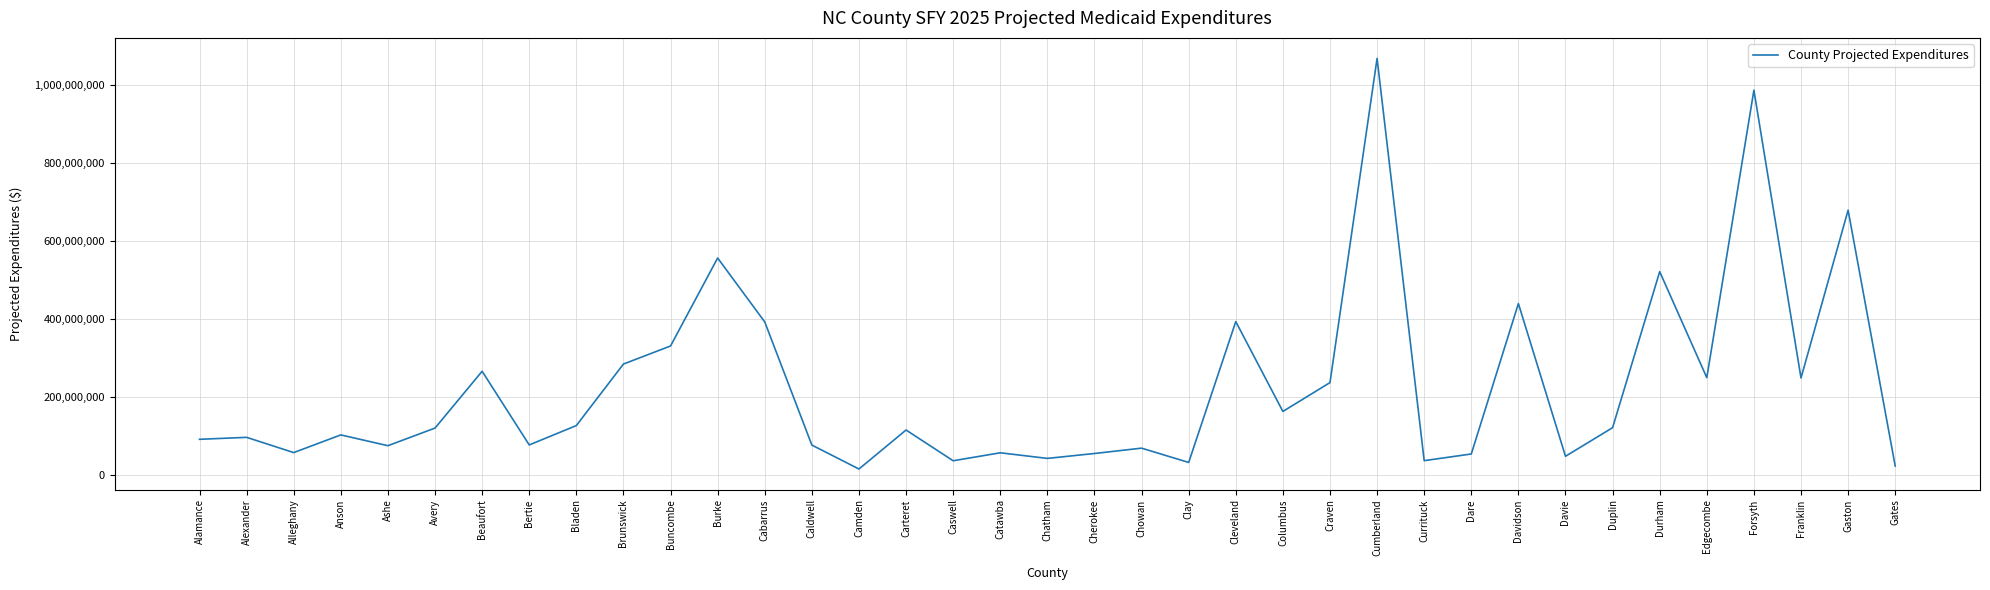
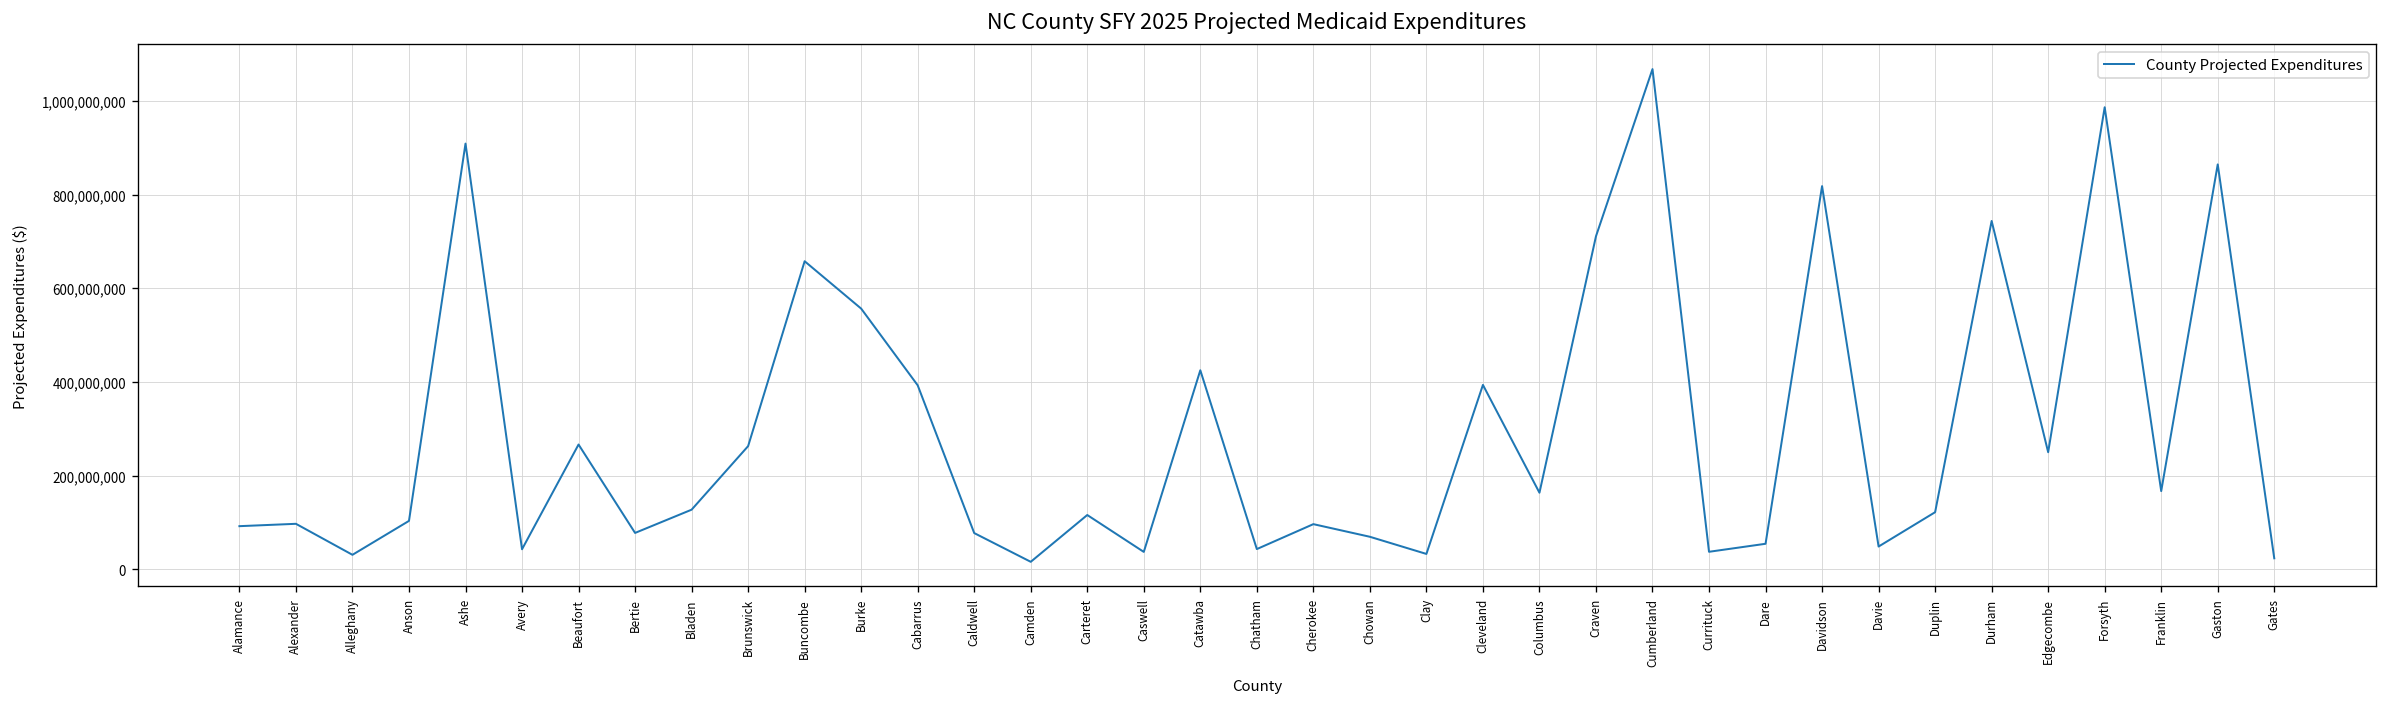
  {
    "Alamance": "90,000,000",
    "Alexander": "100,000,000",
-   "Alleghany": "60,000,000",
+   "Alleghany": "30,000,000",
    "Anson": "100,000,000",
-   "Ashe": "80,000,000",
-   "Avery": "120,000,000",
+   "Ashe": "910,000,000",
+   "Avery": "40,000,000",
    "Beaufort": "270,000,000",
    "Bertie": "80,000,000",
    "Bladen": "130,000,000",
-   "Brunswick": "280,000,000",
-   "Buncombe": "330,000,000",
+   "Brunswick": "260,000,000",
+   "Buncombe": "660,000,000",
    "Burke": "560,000,000",
    "Cabarrus": "390,000,000",
    "Caldwell": "80,000,000",
    "Camden": "20,000,000",
    "Carteret": "120,000,000",
    "Caswell": "40,000,000",
-   "Catawba": "60,000,000",
+   "Catawba": "420,000,000",
    "Chatham": "40,000,000",
-   "Cherokee": "60,000,000",
+   "Cherokee": "100,000,000",
    "Chowan": "70,000,000",
    "Clay": "30,000,000",
    "Cleveland": "390,000,000",
    "Columbus": "160,000,000",
-   "Craven": "240,000,000",
+   "Craven": "710,000,000",
    "Cumberland": "1,070,000,000",
    "Currituck": "40,000,000",
    "Dare": "50,000,000",
-   "Davidson": "440,000,000",
+   "Davidson": "820,000,000",
    "Davie": "50,000,000",
    "Duplin": "120,000,000",
-   "Durham": "520,000,000",
+   "Durham": "740,000,000",
    "Edgecombe": "250,000,000",
    "Forsyth": "990,000,000",
-   "Franklin": "250,000,000",
-   "Gaston": "680,000,000",
+   "Franklin": "170,000,000",
+   "Gaston": "860,000,000",
    "Gates": "20,000,000"
  }
